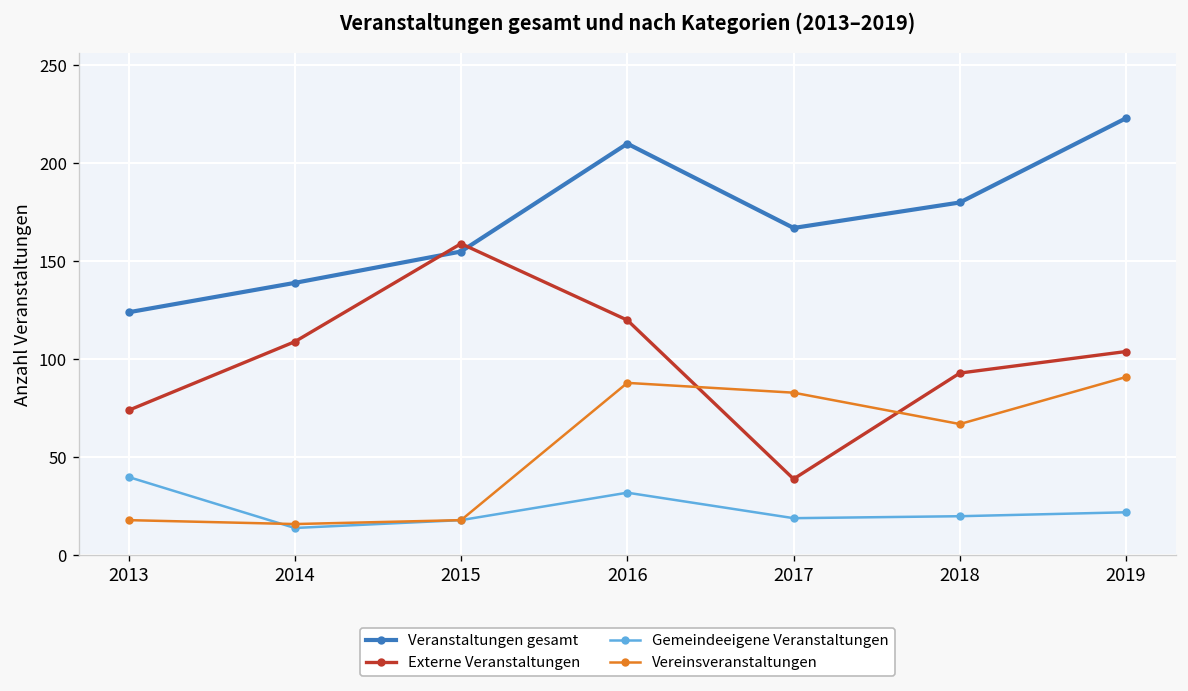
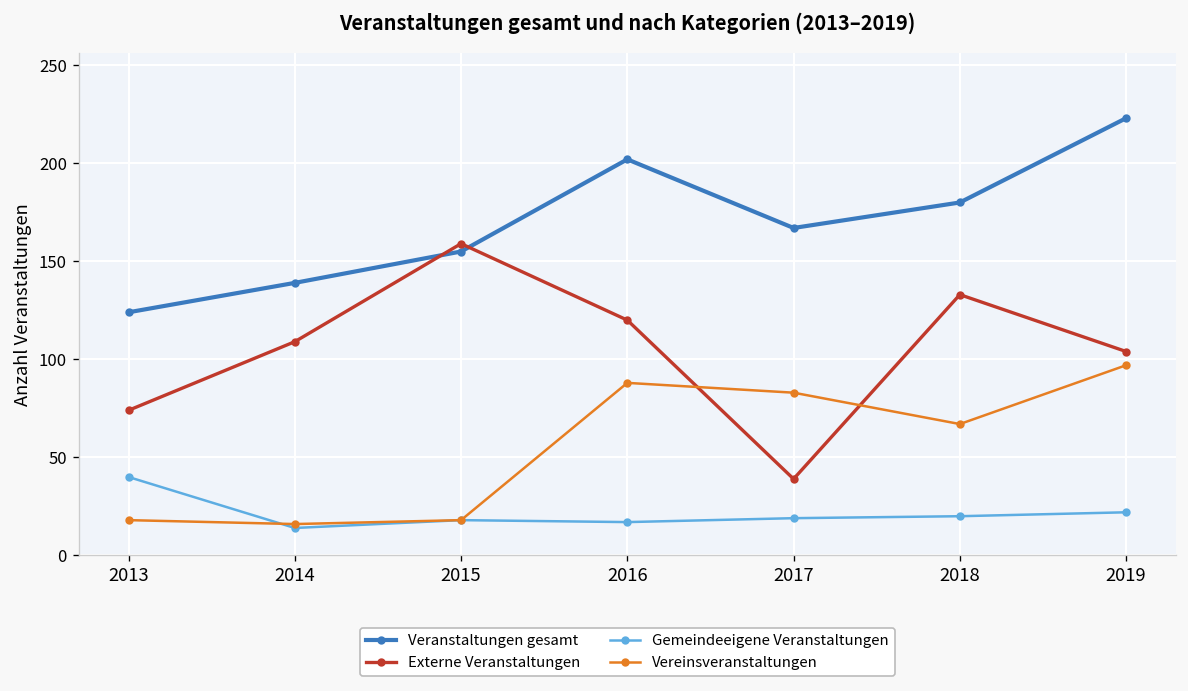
  {
    "Veranstaltungen gesamt": {
      "2013": 124,
      "2014": 139,
      "2015": 155,
-     "2016": 210,
+     "2016": 202,
      "2017": 167,
      "2018": 180,
      "2019": 223
    },
    "Externe Veranstaltungen": {
      "2013": 74,
      "2014": 109,
      "2015": 159,
      "2016": 120,
      "2017": 39,
-     "2018": 93,
+     "2018": 133,
      "2019": 104
    },
    "Gemeindeeigene Veranstaltungen": {
      "2013": 40,
      "2014": 14,
-     "2016": 32,
+     "2016": 17,
      "2017": 19,
      "2018": 20,
      "2019": 22
    },
    "Vereinsveranstaltungen": {
      "2013": 18,
      "2014": 16,
      "2016": 88,
      "2017": 83,
      "2018": 67,
-     "2019": 91
+     "2019": 97
    }
  }
